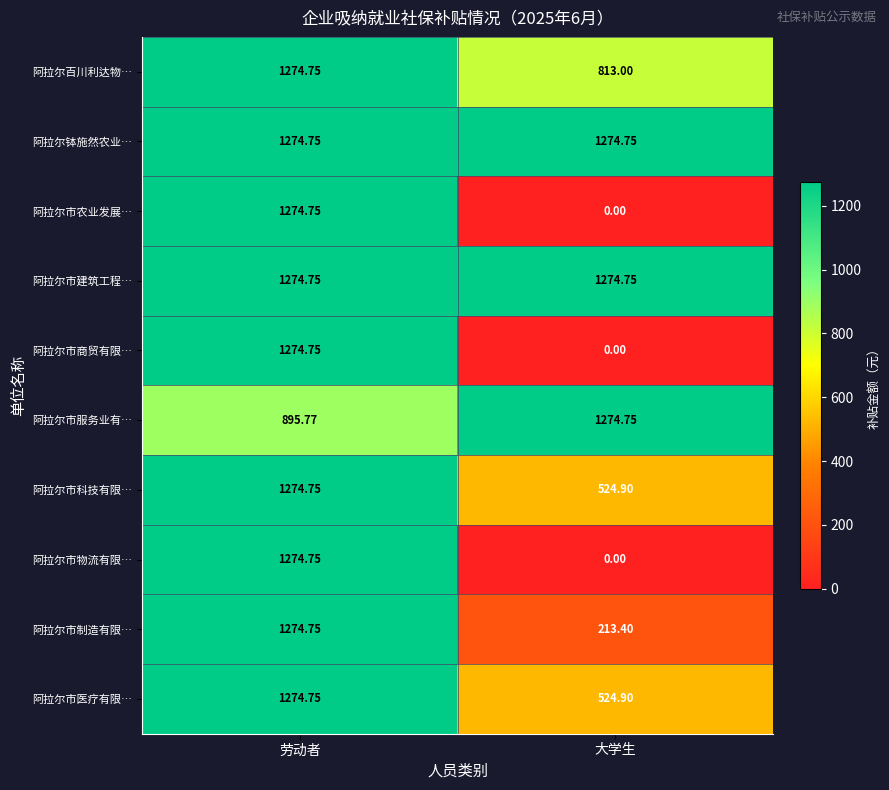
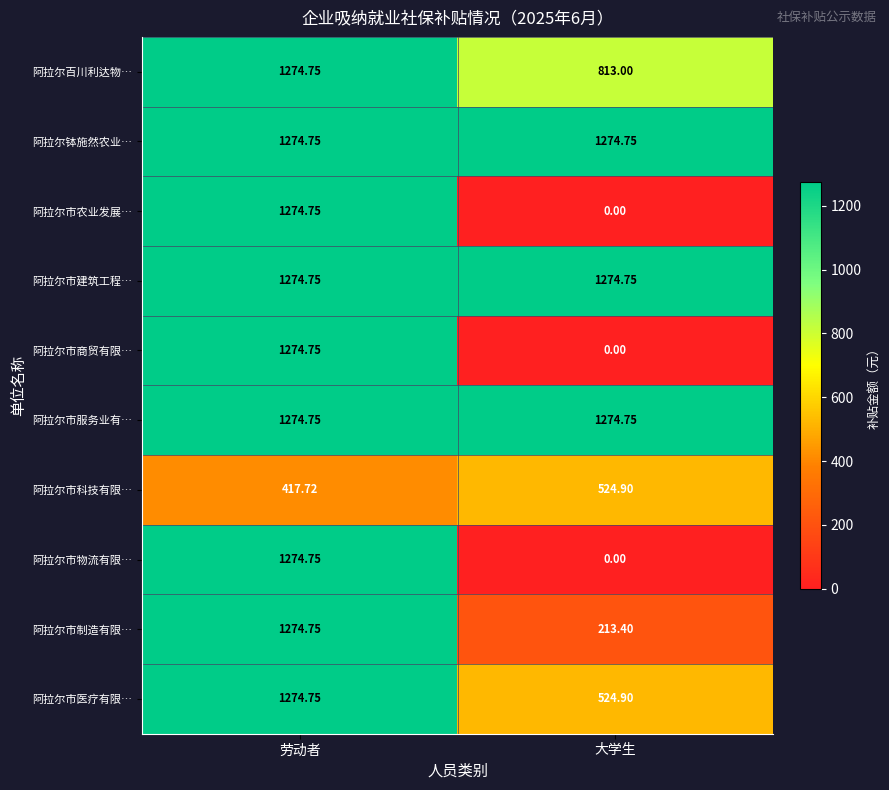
  {
    "阿拉尔百川利达物…": {
      "劳动者": 1274.75,
      "大学生": 813.00
    },
    "阿拉尔钵施然农业…": {
      "劳动者": 1274.75,
      "大学生": 1274.75
    },
    "阿拉尔市农业发展…": {
      "劳动者": 1274.75,
      "大学生": 0.00
    },
    "阿拉尔市建筑工程…": {
      "劳动者": 1274.75,
      "大学生": 1274.75
    },
    "阿拉尔市商贸有限…": {
      "劳动者": 1274.75,
      "大学生": 0.00
    },
    "阿拉尔市服务业有…": {
-     "劳动者": 895.77,
+     "劳动者": 1274.75,
      "大学生": 1274.75
    },
    "阿拉尔市科技有限…": {
-     "劳动者": 1274.75,
+     "劳动者": 417.72,
      "大学生": 524.90
    },
    "阿拉尔市物流有限…": {
      "劳动者": 1274.75,
      "大学生": 0.00
    },
    "阿拉尔市制造有限…": {
      "劳动者": 1274.75,
      "大学生": 213.40
    },
    "阿拉尔市医疗有限…": {
      "劳动者": 1274.75,
      "大学生": 524.90
    }
  }
